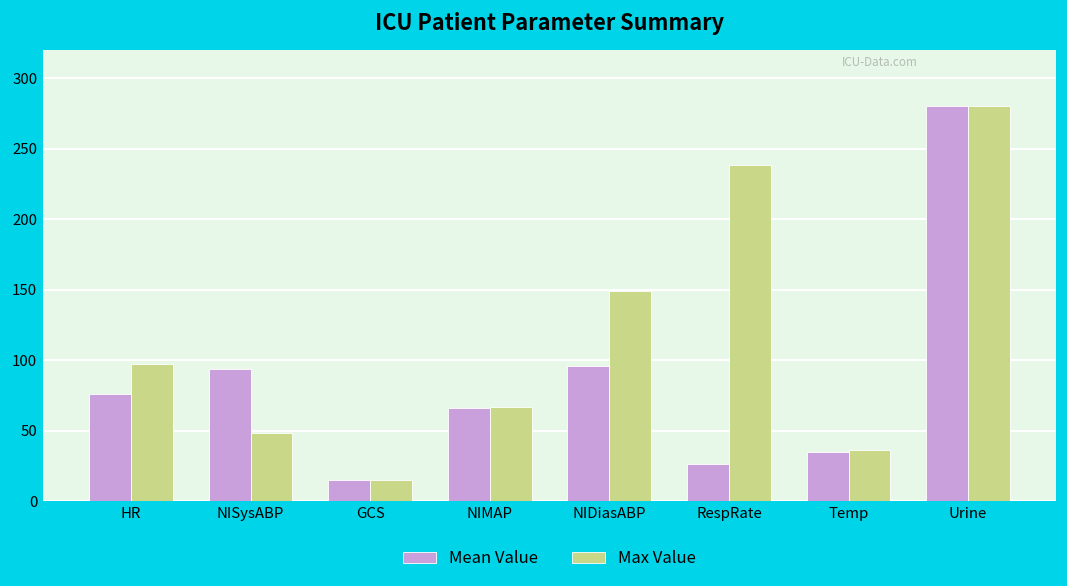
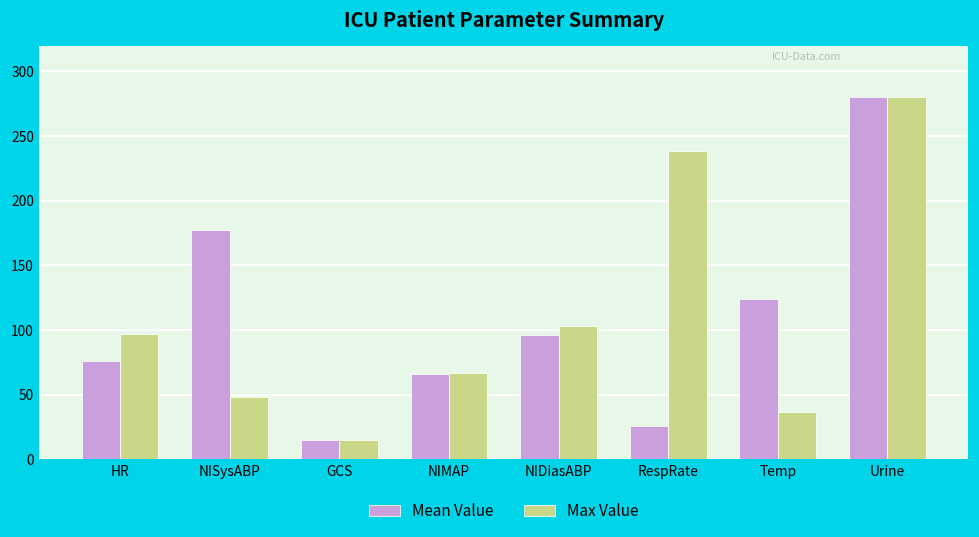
  {
    "Mean Value": {
      "HR": 76,
-     "NISysABP": 94,
+     "NISysABP": 177,
      "GCS": 15,
      "NIMAP": 66,
      "NIDiasABP": 96,
      "RespRate": 26,
-     "Temp": 35,
+     "Temp": 124,
      "Urine": 280
    },
    "Max Value": {
      "HR": 97,
      "NISysABP": 48,
      "GCS": 15,
      "NIMAP": 67,
-     "NIDiasABP": 149,
+     "NIDiasABP": 103,
      "RespRate": 239,
      "Temp": 36,
      "Urine": 280
    }
  }
